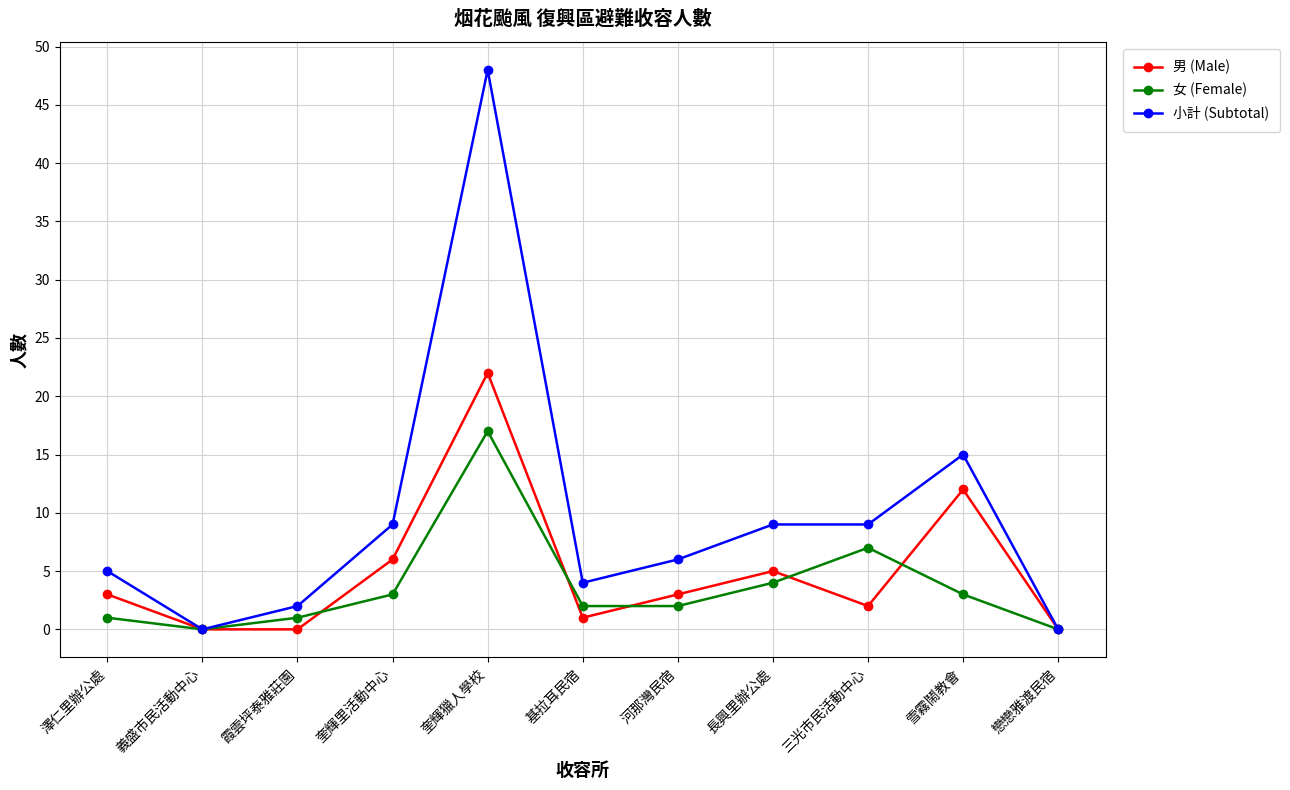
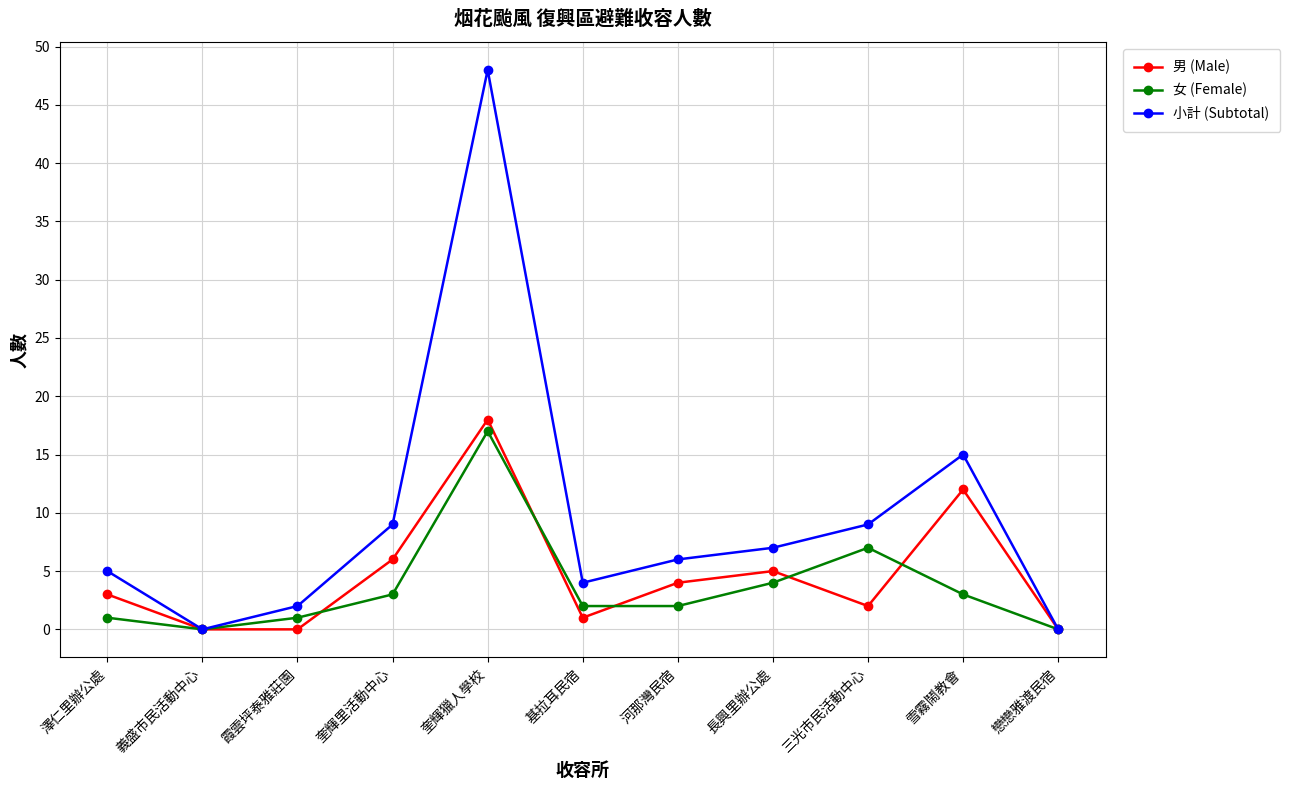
  {
    "男 (Male)": {
      "澤仁里辦公處": 3,
      "霞雲坪泰雅莊園": 0,
      "奎輝里活動中心": 6,
-     "奎輝獵人學校": 22,
+     "奎輝獵人學校": 18,
      "基拉耳民宿": 1,
-     "河那灣民宿": 3,
+     "河那灣民宿": 4,
      "長興里辦公處": 5,
      "三光市民活動中心": 2,
      "雪霧鬧教會": 12
    },
    "女 (Female)": {
      "澤仁里辦公處": 1,
      "霞雲坪泰雅莊園": 1,
      "奎輝里活動中心": 3,
      "奎輝獵人學校": 17,
      "基拉耳民宿": 2,
      "河那灣民宿": 2,
      "長興里辦公處": 4,
      "三光市民活動中心": 7,
      "雪霧鬧教會": 3
    },
    "小計 (Subtotal)": {
      "澤仁里辦公處": 5,
      "霞雲坪泰雅莊園": 2,
      "奎輝里活動中心": 9,
      "奎輝獵人學校": 48,
      "基拉耳民宿": 4,
      "河那灣民宿": 6,
-     "長興里辦公處": 9,
+     "長興里辦公處": 7,
      "三光市民活動中心": 9,
      "雪霧鬧教會": 15
    }
  }
